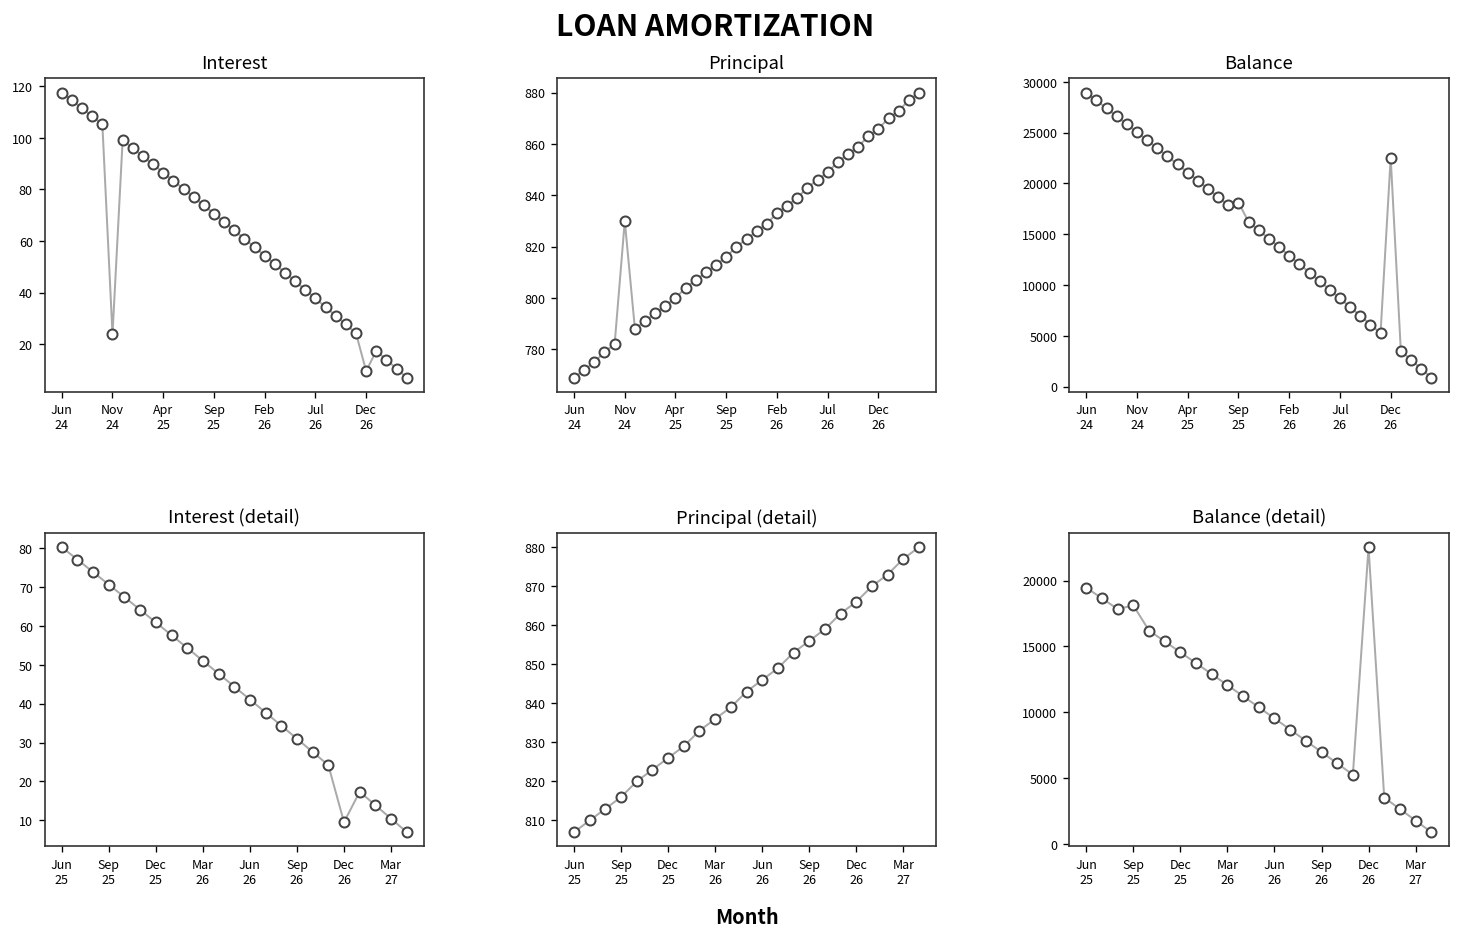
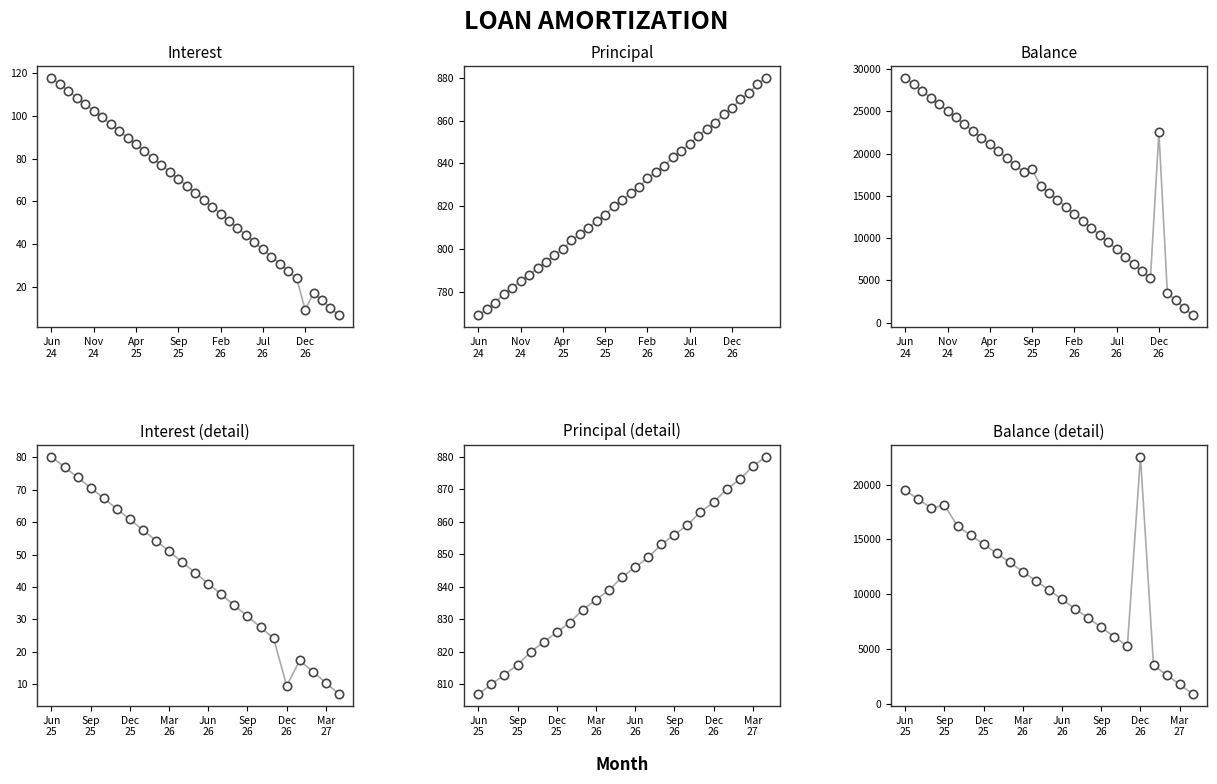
  {
    "Interest": {
      "Jun 24": 118,
-     "Nov 24": 24,
+     "Nov 24": 102,
      "Apr 25": 87,
      "Sep 25": 71,
      "Feb 26": 54,
      "Jul 26": 38,
      "Dec 26": 10
    },
    "Principal": {
      "Jun 24": 769,
-     "Nov 24": 830,
+     "Nov 24": 785,
      "Apr 25": 800,
      "Sep 25": 816,
      "Feb 26": 833,
      "Jul 26": 849,
      "Dec 26": 866
    },
    "Balance": {
      "Jun 24": 29000,
      "Nov 24": 25000,
      "Apr 25": 21000,
      "Sep 25": 18000,
      "Feb 26": 13000,
      "Jul 26": 9000,
      "Dec 26": 23000
    },
    "Interest (detail)": {
      "Jun 25": 80,
      "Sep 25": 71,
      "Dec 25": 61,
      "Mar 26": 51,
      "Jun 26": 41,
      "Sep 26": 31,
      "Dec 26": 10,
      "Mar 27": 10
    },
    "Principal (detail)": {
      "Jun 25": 807,
      "Sep 25": 816,
      "Dec 25": 826,
      "Mar 26": 836,
      "Jun 26": 846,
      "Sep 26": 856,
      "Dec 26": 866,
      "Mar 27": 877
    },
    "Balance (detail)": {
      "Jun 25": 19500,
      "Sep 25": 18100,
      "Dec 25": 14600,
      "Mar 26": 12100,
      "Jun 26": 9500,
      "Sep 26": 7000,
      "Dec 26": 22500,
      "Mar 27": 1800
    }
  }
